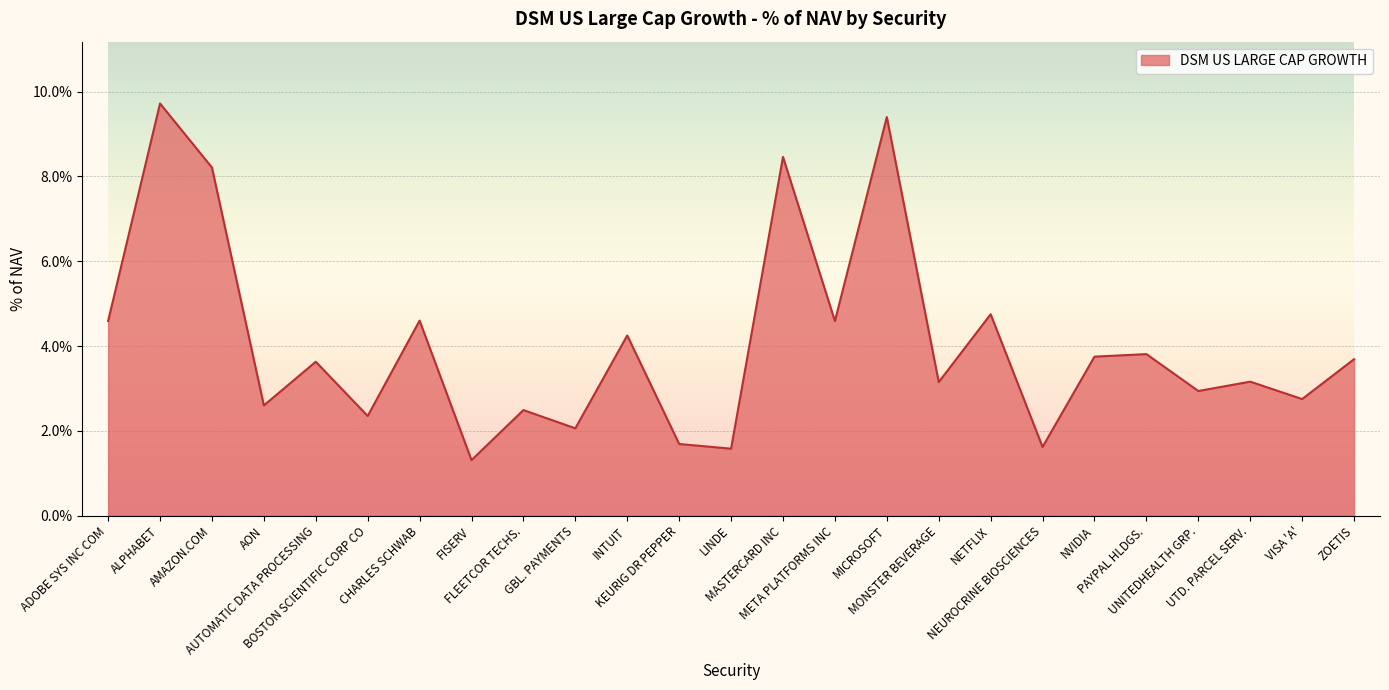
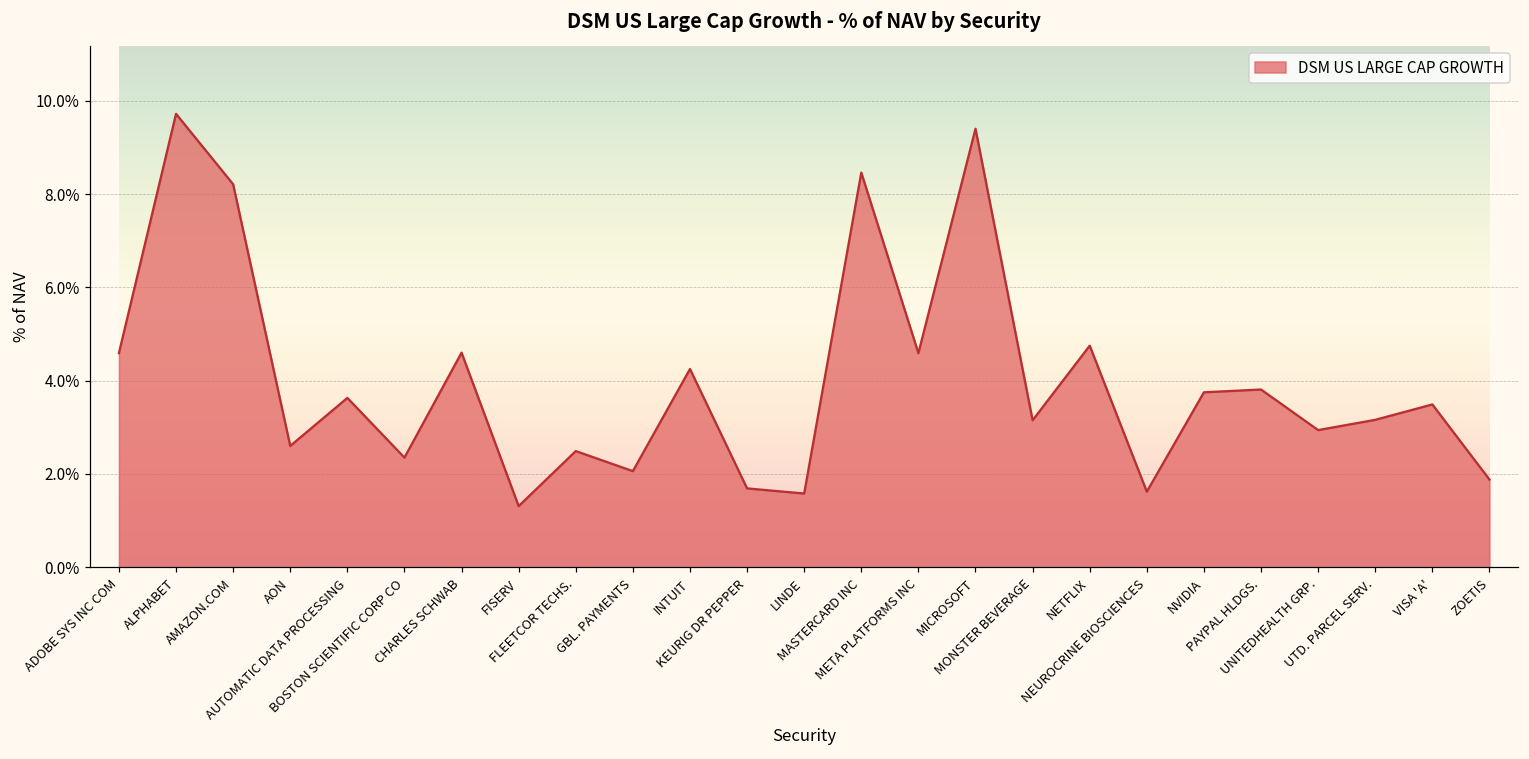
  {
    "ADOBE SYS INC COM": "4.6%",
    "ALPHABET": "9.7%",
    "AMAZON.COM": "8.2%",
    "AON": "2.6%",
    "AUTOMATIC DATA PROCESSING": "3.6%",
    "BOSTON SCIENTIFIC CORP CO": "2.4%",
    "CHARLES SCHWAB": "4.6%",
    "FISERV": "1.3%",
    "FLEETCOR TECHS.": "2.5%",
    "GBL. PAYMENTS": "2.1%",
    "INTUIT": "4.3%",
    "KEURIG DR PEPPER": "1.7%",
    "LINDE": "1.6%",
    "MASTERCARD INC": "8.5%",
    "META PLATFORMS INC": "4.6%",
    "MICROSOFT": "9.4%",
    "MONSTER BEVERAGE": "3.2%",
    "NETFLIX": "4.8%",
    "NEUROCRINE BIOSCIENCES": "1.6%",
    "NVIDIA": "3.8%",
    "PAYPAL HLDGS.": "3.8%",
    "UNITEDHEALTH GRP.": "2.9%",
    "UTD. PARCEL SERV.": "3.2%",
-   "VISA 'A'": "2.8%",
-   "ZOETIS": "3.7%"
+   "VISA 'A'": "3.5%",
+   "ZOETIS": "1.9%"
  }
